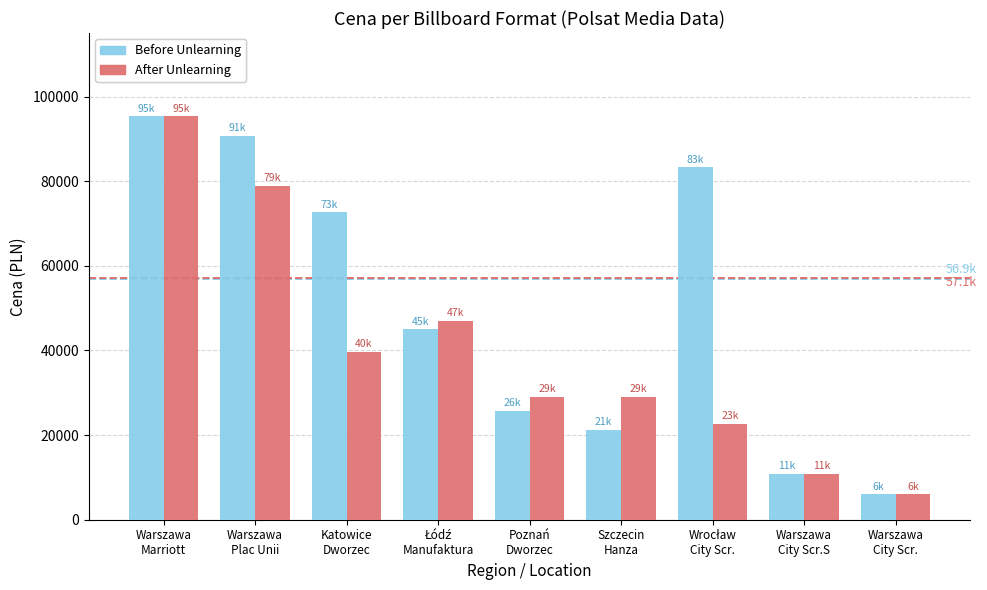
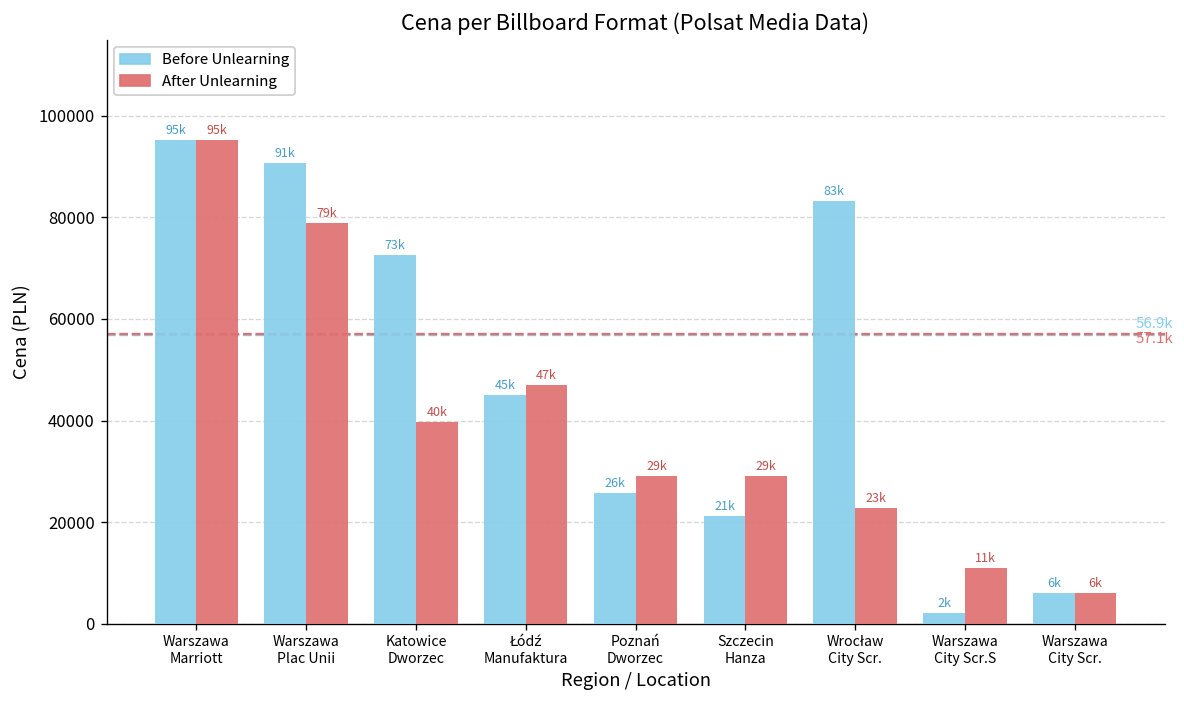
  {
    "Before Unlearning": {
      "Warszawa Marriott": "95k",
      "Warszawa Plac Unii": "91k",
      "Katowice Dworzec": "73k",
      "Łódź Manufaktura": "45k",
      "Poznań Dworzec": "26k",
      "Szczecin Hanza": "21k",
      "Wrocław City Scr.": "83k",
-     "Warszawa City Scr.S": "11k",
+     "Warszawa City Scr.S": "2k",
      "Warszawa City Scr.": "6k"
    },
    "After Unlearning": {
      "Warszawa Marriott": "95k",
      "Warszawa Plac Unii": "79k",
      "Katowice Dworzec": "40k",
      "Łódź Manufaktura": "47k",
      "Poznań Dworzec": "29k",
      "Szczecin Hanza": "29k",
      "Wrocław City Scr.": "23k",
      "Warszawa City Scr.S": "11k",
      "Warszawa City Scr.": "6k"
    }
  }
